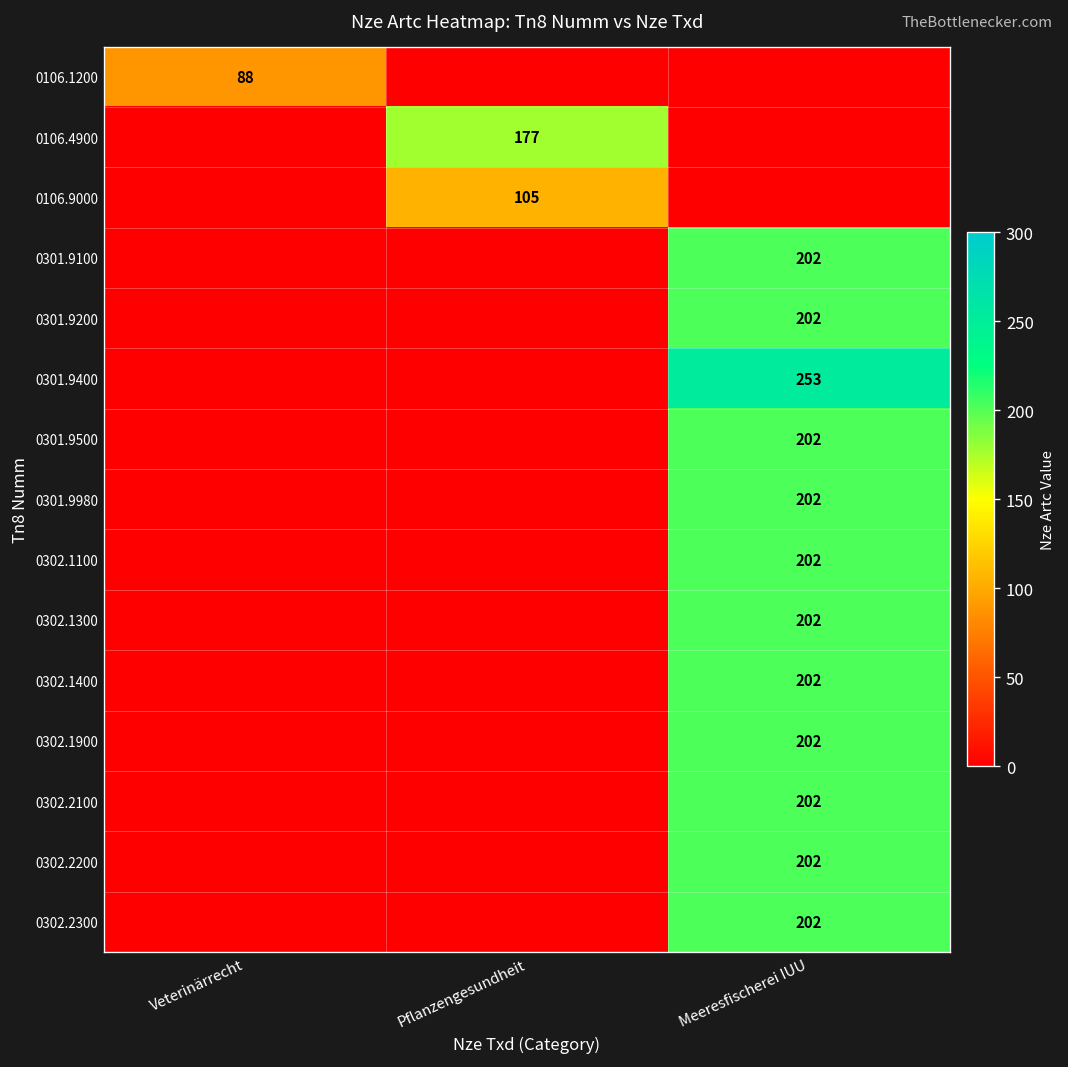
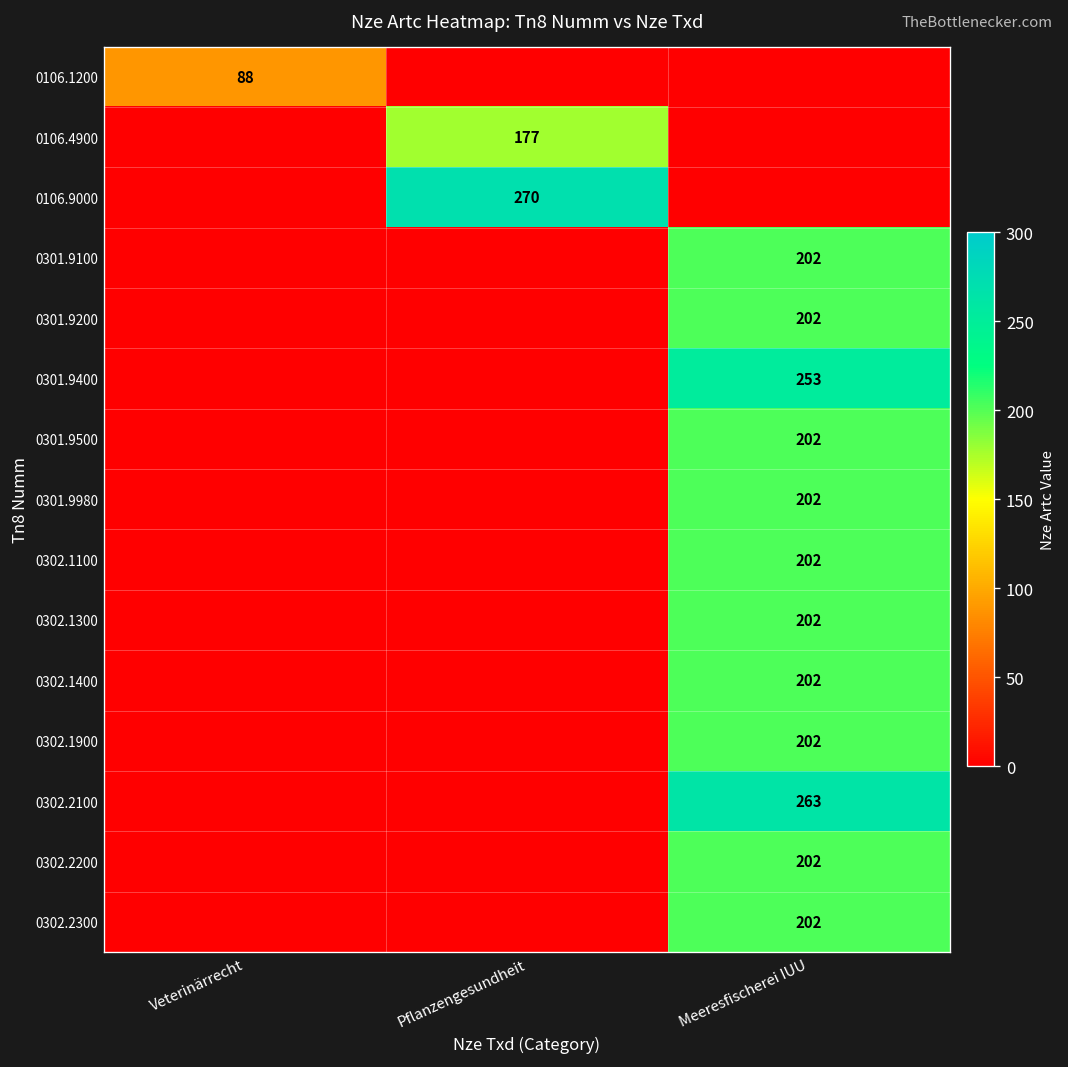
  {
    "0106.1200": {
      "Veterinärrecht": 88
    },
    "0106.4900": {
      "Pflanzengesundheit": 177
    },
    "0106.9000": {
-     "Pflanzengesundheit": 105
+     "Pflanzengesundheit": 270
    },
    "0301.9100": {
      "Meeresfischerei IUU": 202
    },
    "0301.9200": {
      "Meeresfischerei IUU": 202
    },
    "0301.9400": {
      "Meeresfischerei IUU": 253
    },
    "0301.9500": {
      "Meeresfischerei IUU": 202
    },
    "0301.9980": {
      "Meeresfischerei IUU": 202
    },
    "0302.1100": {
      "Meeresfischerei IUU": 202
    },
    "0302.1300": {
      "Meeresfischerei IUU": 202
    },
    "0302.1400": {
      "Meeresfischerei IUU": 202
    },
    "0302.1900": {
      "Meeresfischerei IUU": 202
    },
    "0302.2100": {
-     "Meeresfischerei IUU": 202
+     "Meeresfischerei IUU": 263
    },
    "0302.2200": {
      "Meeresfischerei IUU": 202
    },
    "0302.2300": {
      "Meeresfischerei IUU": 202
    }
  }
